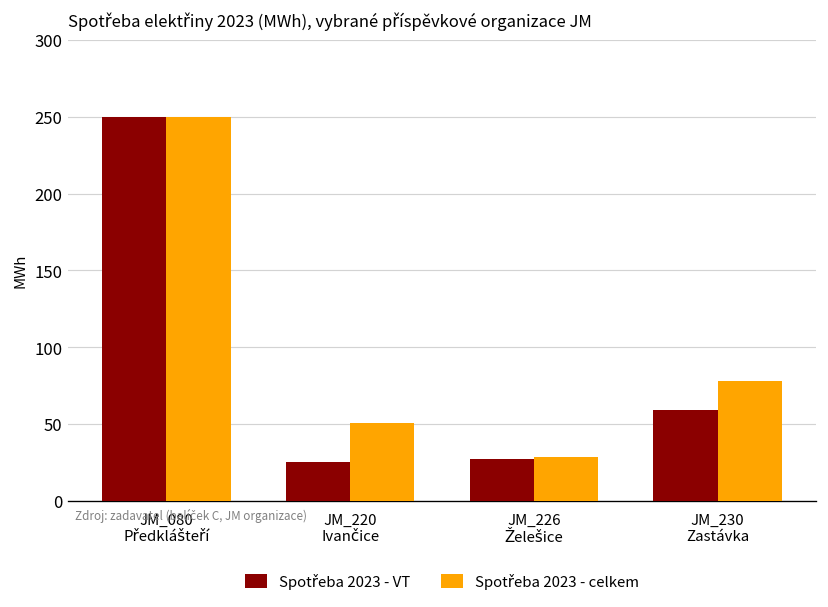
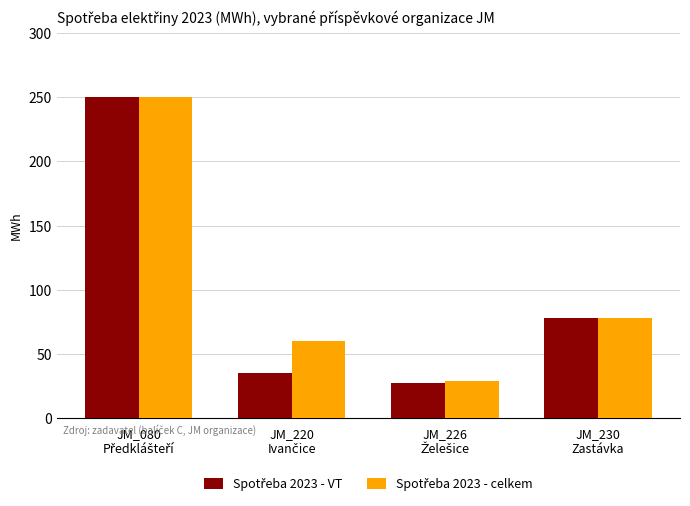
  {
    "Spotřeba 2023 - VT": {
      "JM_080 Předklášteří": 250,
-     "JM_220 Ivančice": 25,
+     "JM_220 Ivančice": 35,
      "JM_226 Želešice": 27,
-     "JM_230 Zastávka": 59
+     "JM_230 Zastávka": 78
    },
    "Spotřeba 2023 - celkem": {
      "JM_080 Předklášteří": 250,
-     "JM_220 Ivančice": 51,
+     "JM_220 Ivančice": 60,
      "JM_226 Želešice": 28,
      "JM_230 Zastávka": 78
    }
  }
